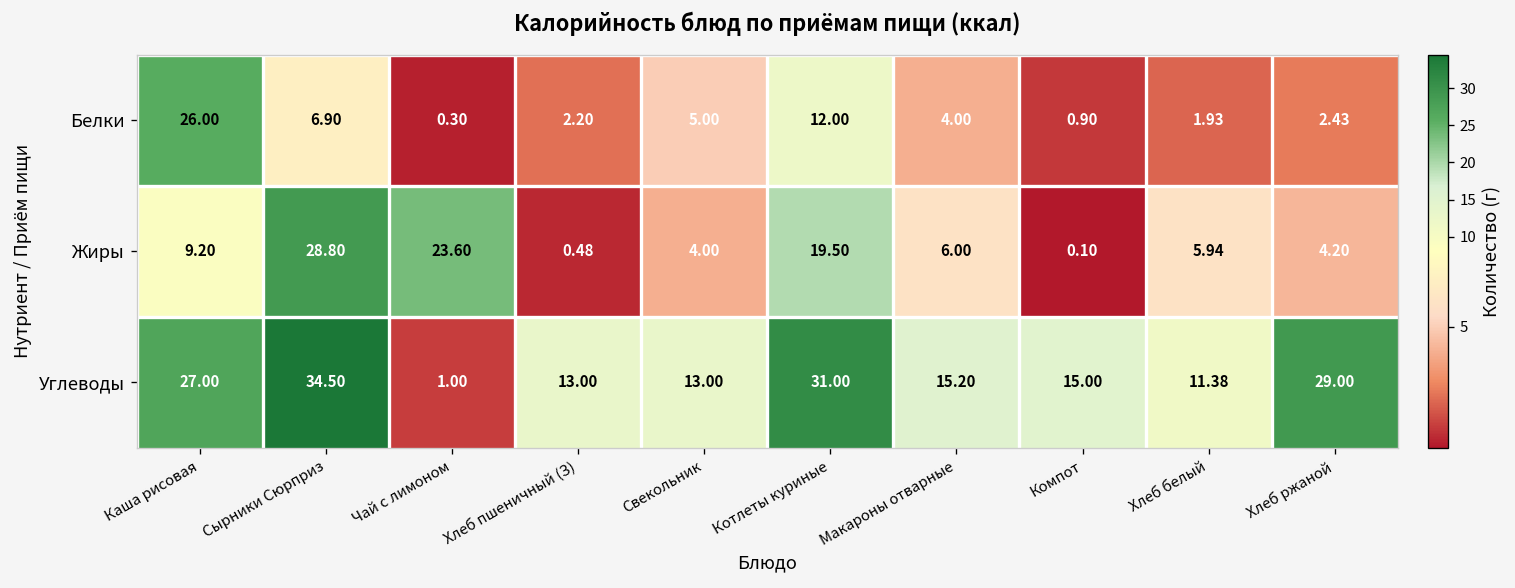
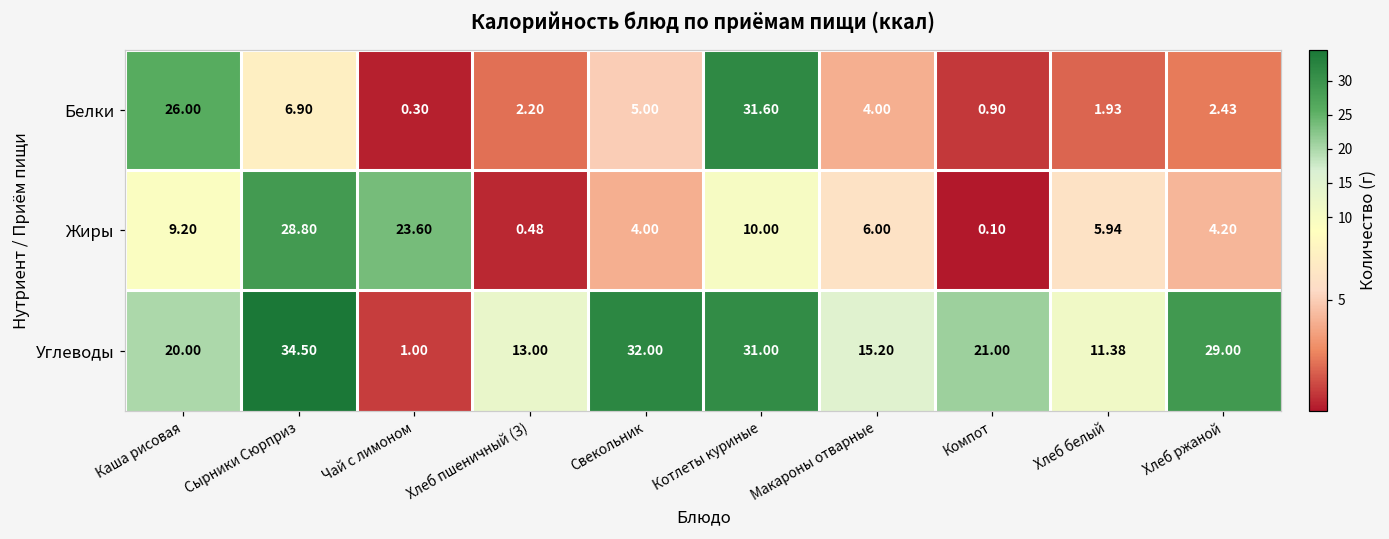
  {
    "Белки": {
      "Каша рисовая": 26.00,
      "Сырники Сюрприз": 6.90,
      "Чай с лимоном": 0.30,
      "Хлеб пшеничный (З)": 2.20,
      "Свекольник": 5.00,
-     "Котлеты куриные": 12.00,
+     "Котлеты куриные": 31.60,
      "Макароны отварные": 4.00,
      "Компот": 0.90,
      "Хлеб белый": 1.93,
      "Хлеб ржаной": 2.43
    },
    "Жиры": {
      "Каша рисовая": 9.20,
      "Сырники Сюрприз": 28.80,
      "Чай с лимоном": 23.60,
      "Хлеб пшеничный (З)": 0.48,
      "Свекольник": 4.00,
-     "Котлеты куриные": 19.50,
+     "Котлеты куриные": 10.00,
      "Макароны отварные": 6.00,
      "Компот": 0.10,
      "Хлеб белый": 5.94,
      "Хлеб ржаной": 4.20
    },
    "Углеводы": {
-     "Каша рисовая": 27.00,
+     "Каша рисовая": 20.00,
      "Сырники Сюрприз": 34.50,
      "Чай с лимоном": 1.00,
      "Хлеб пшеничный (З)": 13.00,
-     "Свекольник": 13.00,
+     "Свекольник": 32.00,
      "Котлеты куриные": 31.00,
      "Макароны отварные": 15.20,
-     "Компот": 15.00,
+     "Компот": 21.00,
      "Хлеб белый": 11.38,
      "Хлеб ржаной": 29.00
    }
  }
